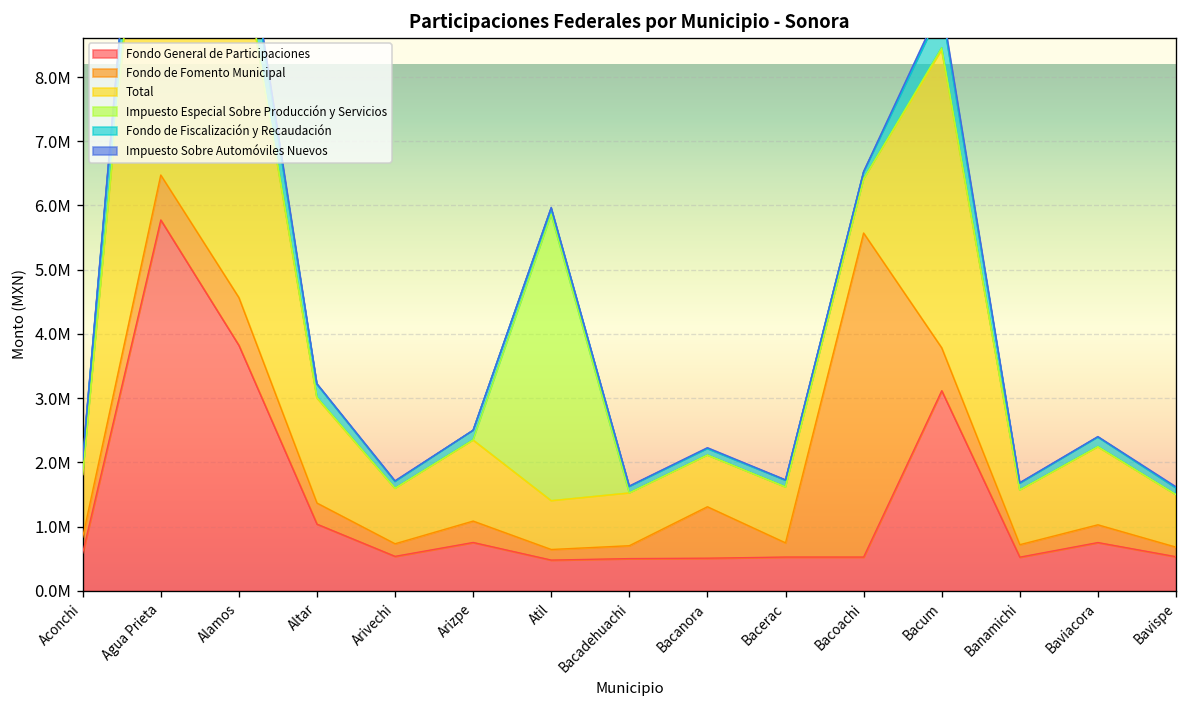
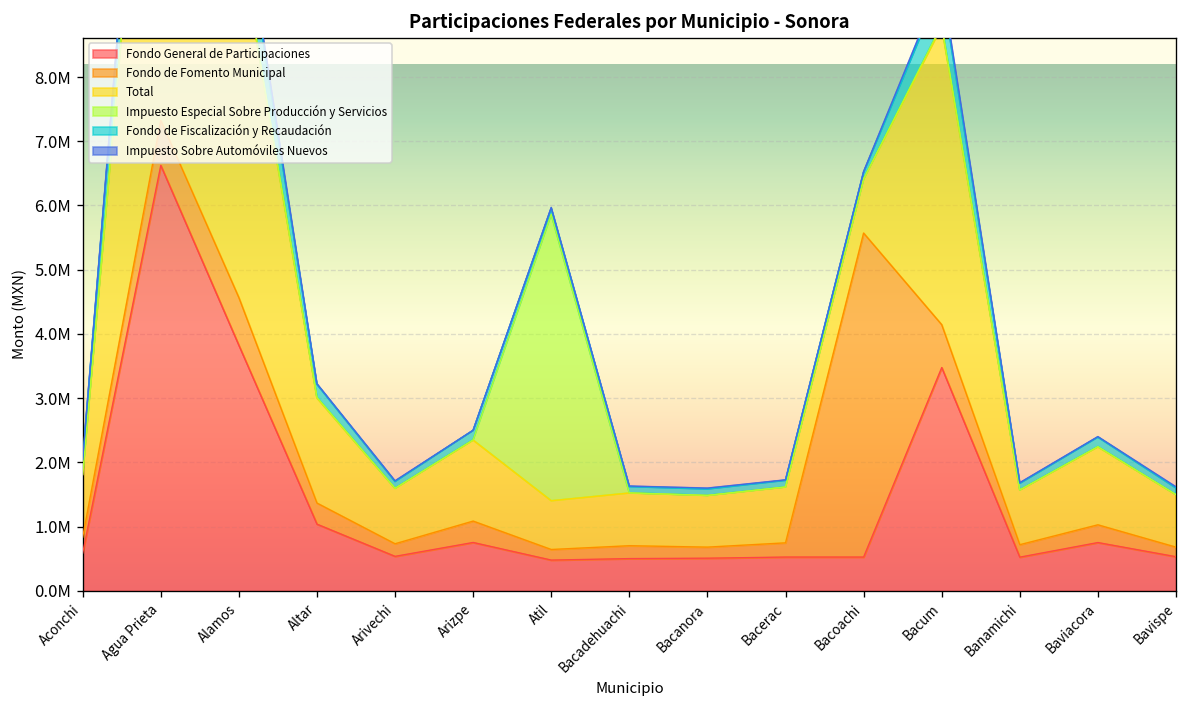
  {
    "Fondo General de Participaciones": {
      "Aconchi": 600000,
-     "Agua Prieta": 5800000,
+     "Agua Prieta": 6600000,
      "Alamos": 3800000,
      "Altar": 1000000,
      "Arivechi": 500000,
      "Arizpe": 800000,
      "Atil": 500000,
      "Bacadehuachi": 500000,
      "Bacanora": 500000,
      "Bacerac": 500000,
      "Bacoachi": 500000,
-     "Bacum": 3100000,
+     "Bacum": 3500000,
      "Banamichi": 500000,
      "Baviacora": 800000,
      "Bavispe": 500000
    },
    "Fondo de Fomento Municipal": {
      "Aconchi": 200000,
      "Alamos": 700000,
      "Altar": 300000,
      "Arivechi": 200000,
      "Arizpe": 300000,
      "Atil": 200000,
      "Bacadehuachi": 200000,
-     "Bacanora": 800000,
+     "Bacanora": 200000,
      "Bacerac": 200000,
      "Bacoachi": 5000000,
      "Bacum": 700000,
      "Banamichi": 200000,
      "Baviacora": 300000,
      "Bavispe": 100000
    },
    "Total": {
      "Atil": 800000
    },
    "Impuesto Especial Sobre Producción y Servicios": {
      "Atil": 4500000
    }
  }
